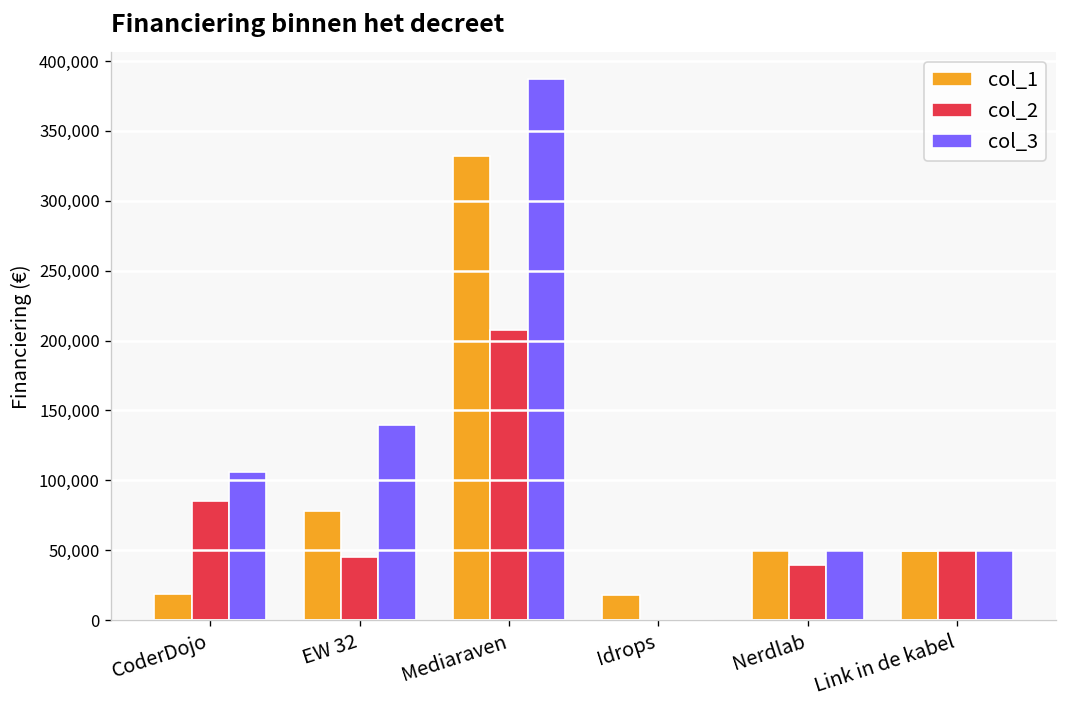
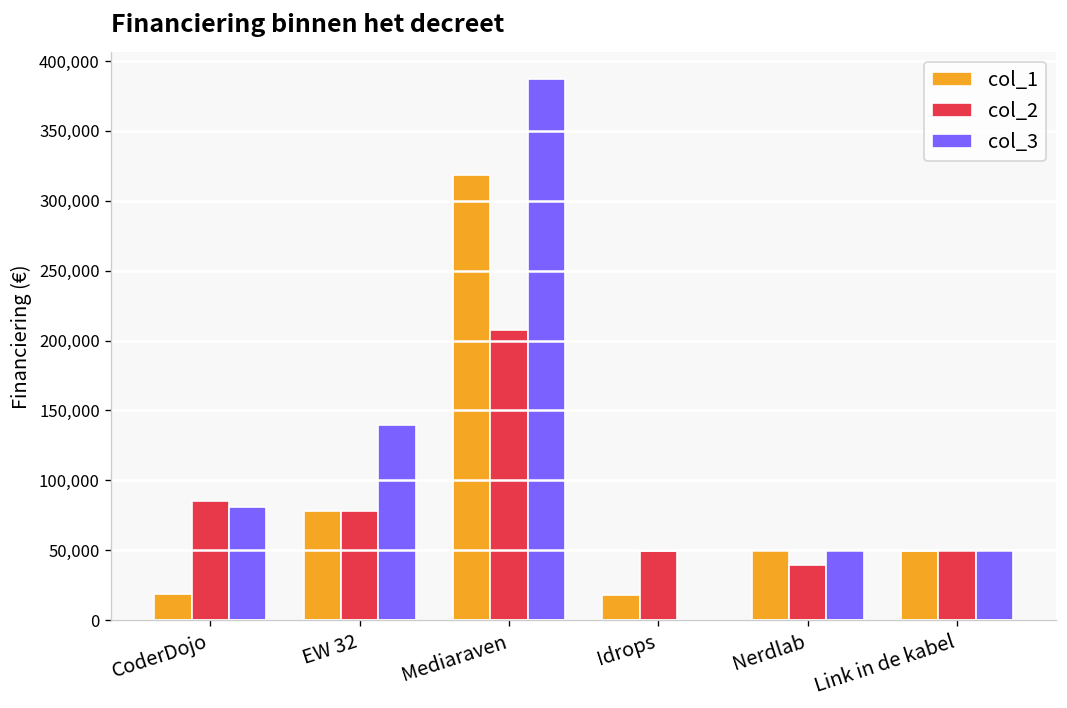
  {
    "col_1": {
      "CoderDojo": "19,000",
      "EW 32": "78,000",
-     "Mediaraven": "332,000",
+     "Mediaraven": "318,000",
      "Idrops": "18,000",
      "Nerdlab": "50,000",
      "Link in de kabel": "49,000"
    },
    "col_2": {
      "CoderDojo": "85,000",
-     "EW 32": "45,000",
+     "EW 32": "78,000",
      "Mediaraven": "208,000",
-     "Idrops": "0",
+     "Idrops": "50,000",
      "Nerdlab": "39,000",
      "Link in de kabel": "50,000"
    },
    "col_3": {
-     "CoderDojo": "106,000",
+     "CoderDojo": "81,000",
      "EW 32": "140,000",
      "Mediaraven": "387,000",
      "Idrops": "0",
      "Nerdlab": "50,000",
      "Link in de kabel": "50,000"
    }
  }
